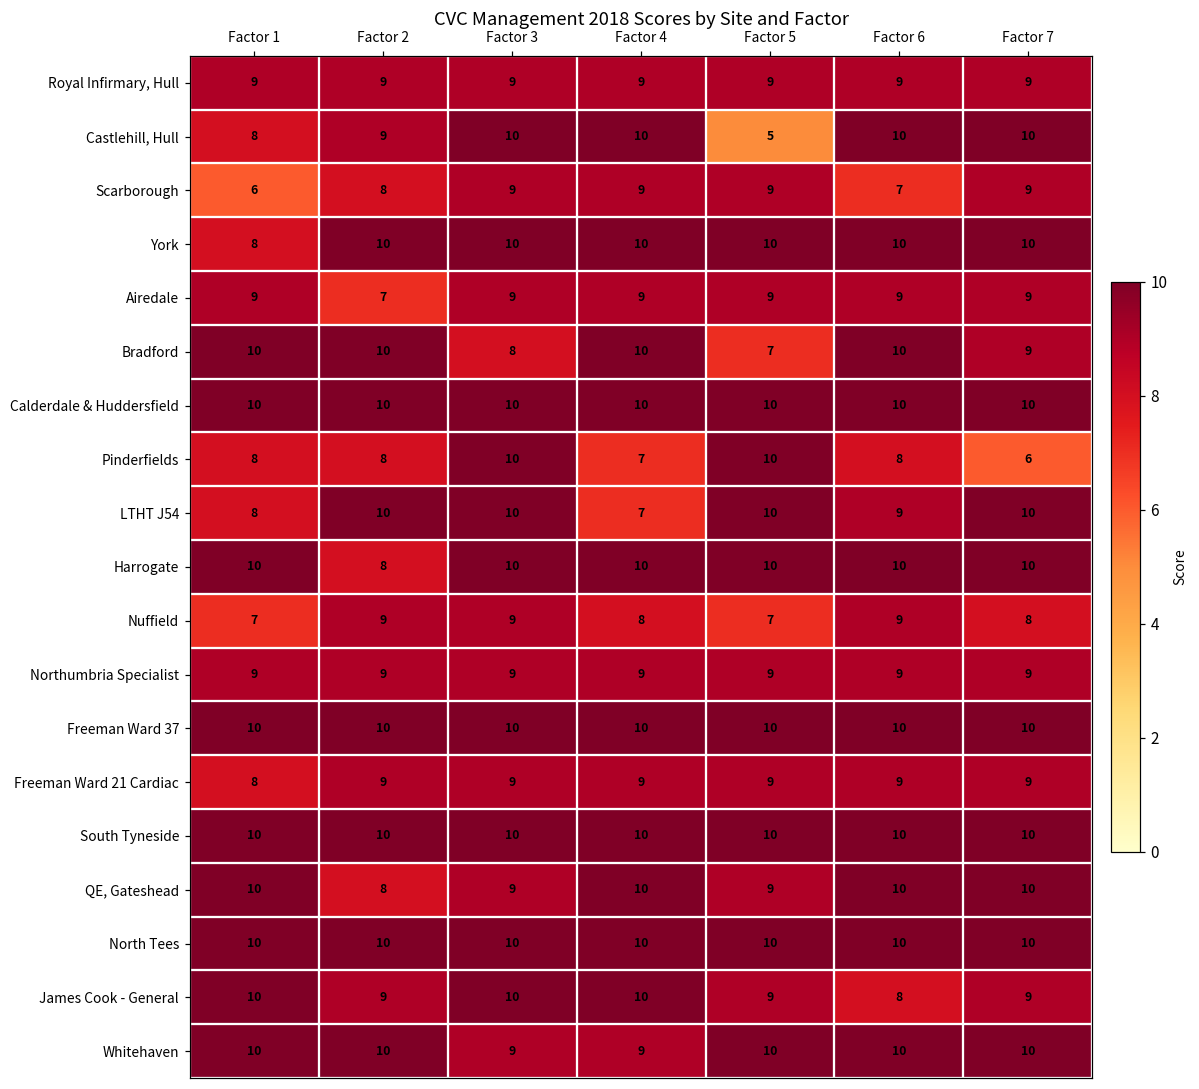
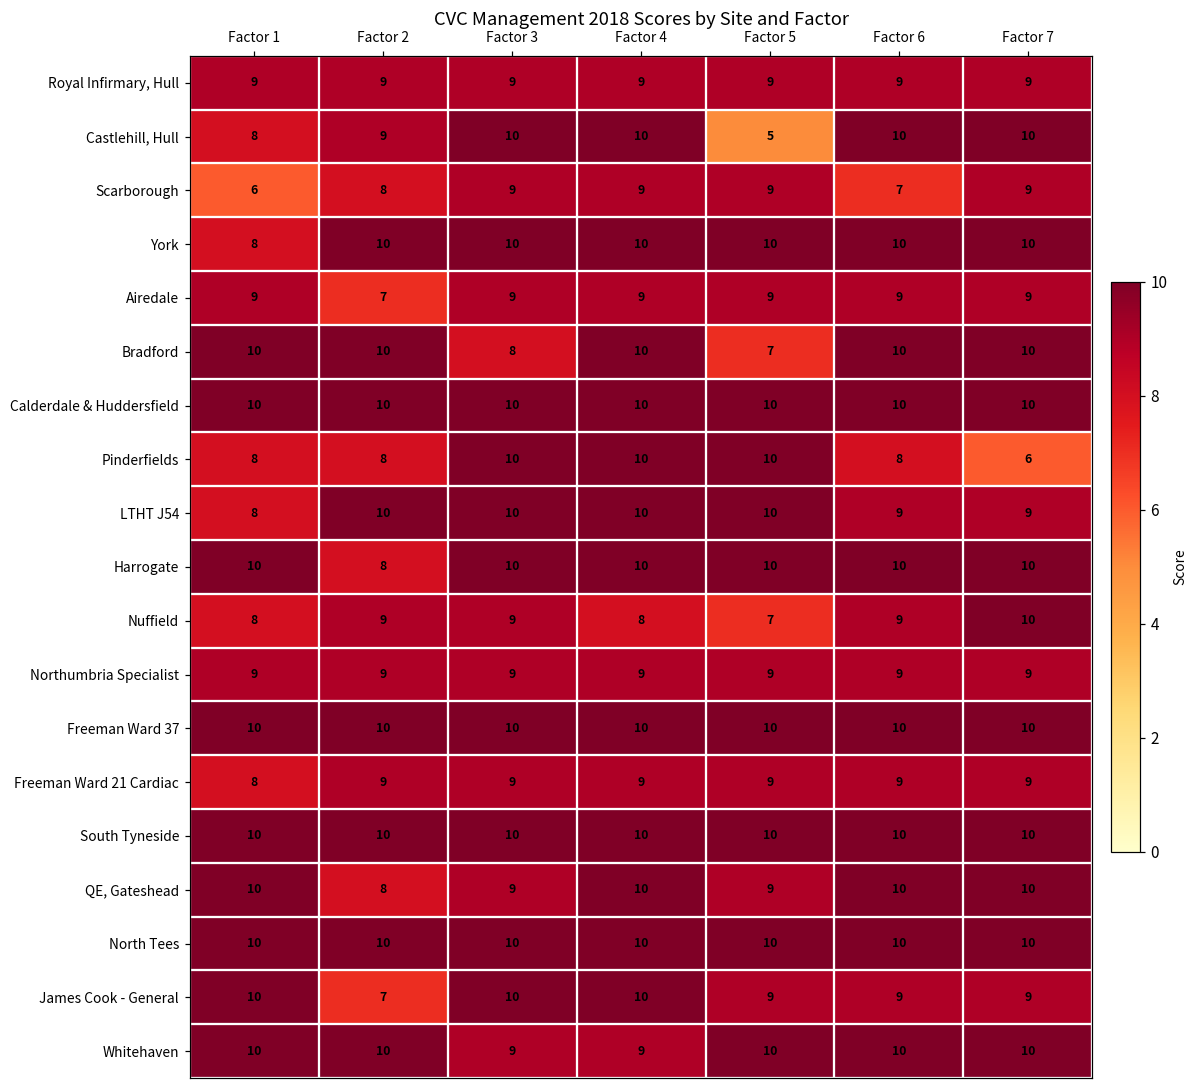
  {
    "Royal Infirmary, Hull": {
      "Factor 1": 9,
      "Factor 2": 9,
      "Factor 3": 9,
      "Factor 4": 9,
      "Factor 5": 9,
      "Factor 6": 9,
      "Factor 7": 9
    },
    "Castlehill, Hull": {
      "Factor 1": 8,
      "Factor 2": 9,
      "Factor 3": 10,
      "Factor 4": 10,
      "Factor 5": 5,
      "Factor 6": 10,
      "Factor 7": 10
    },
    "Scarborough": {
      "Factor 1": 6,
      "Factor 2": 8,
      "Factor 3": 9,
      "Factor 4": 9,
      "Factor 5": 9,
      "Factor 6": 7,
      "Factor 7": 9
    },
    "York": {
      "Factor 1": 8,
      "Factor 2": 10,
      "Factor 3": 10,
      "Factor 4": 10,
      "Factor 5": 10,
      "Factor 6": 10,
      "Factor 7": 10
    },
    "Airedale": {
      "Factor 1": 9,
      "Factor 2": 7,
      "Factor 3": 9,
      "Factor 4": 9,
      "Factor 5": 9,
      "Factor 6": 9,
      "Factor 7": 9
    },
    "Bradford": {
      "Factor 1": 10,
      "Factor 2": 10,
      "Factor 3": 8,
      "Factor 4": 10,
      "Factor 5": 7,
      "Factor 6": 10,
-     "Factor 7": 9
+     "Factor 7": 10
    },
    "Calderdale & Huddersfield": {
      "Factor 1": 10,
      "Factor 2": 10,
      "Factor 3": 10,
      "Factor 4": 10,
      "Factor 5": 10,
      "Factor 6": 10,
      "Factor 7": 10
    },
    "Pinderfields": {
      "Factor 1": 8,
      "Factor 2": 8,
      "Factor 3": 10,
-     "Factor 4": 7,
+     "Factor 4": 10,
      "Factor 5": 10,
      "Factor 6": 8,
      "Factor 7": 6
    },
    "LTHT J54": {
      "Factor 1": 8,
      "Factor 2": 10,
      "Factor 3": 10,
-     "Factor 4": 7,
+     "Factor 4": 10,
      "Factor 5": 10,
      "Factor 6": 9,
-     "Factor 7": 10
+     "Factor 7": 9
    },
    "Harrogate": {
      "Factor 1": 10,
      "Factor 2": 8,
      "Factor 3": 10,
      "Factor 4": 10,
      "Factor 5": 10,
      "Factor 6": 10,
      "Factor 7": 10
    },
    "Nuffield": {
-     "Factor 1": 7,
+     "Factor 1": 8,
      "Factor 2": 9,
      "Factor 3": 9,
      "Factor 4": 8,
      "Factor 5": 7,
      "Factor 6": 9,
-     "Factor 7": 8
+     "Factor 7": 10
    },
    "Northumbria Specialist": {
      "Factor 1": 9,
      "Factor 2": 9,
      "Factor 3": 9,
      "Factor 4": 9,
      "Factor 5": 9,
      "Factor 6": 9,
      "Factor 7": 9
    },
    "Freeman Ward 37": {
      "Factor 1": 10,
      "Factor 2": 10,
      "Factor 3": 10,
      "Factor 4": 10,
      "Factor 5": 10,
      "Factor 6": 10,
      "Factor 7": 10
    },
    "Freeman Ward 21 Cardiac": {
      "Factor 1": 8,
      "Factor 2": 9,
      "Factor 3": 9,
      "Factor 4": 9,
      "Factor 5": 9,
      "Factor 6": 9,
      "Factor 7": 9
    },
    "South Tyneside": {
      "Factor 1": 10,
      "Factor 2": 10,
      "Factor 3": 10,
      "Factor 4": 10,
      "Factor 5": 10,
      "Factor 6": 10,
      "Factor 7": 10
    },
    "QE, Gateshead": {
      "Factor 1": 10,
      "Factor 2": 8,
      "Factor 3": 9,
      "Factor 4": 10,
      "Factor 5": 9,
      "Factor 6": 10,
      "Factor 7": 10
    },
    "North Tees": {
      "Factor 1": 10,
      "Factor 2": 10,
      "Factor 3": 10,
      "Factor 4": 10,
      "Factor 5": 10,
      "Factor 6": 10,
      "Factor 7": 10
    },
    "James Cook - General": {
      "Factor 1": 10,
-     "Factor 2": 9,
+     "Factor 2": 7,
      "Factor 3": 10,
      "Factor 4": 10,
      "Factor 5": 9,
-     "Factor 6": 8,
+     "Factor 6": 9,
      "Factor 7": 9
    },
    "Whitehaven": {
      "Factor 1": 10,
      "Factor 2": 10,
      "Factor 3": 9,
      "Factor 4": 9,
      "Factor 5": 10,
      "Factor 6": 10,
      "Factor 7": 10
    }
  }
